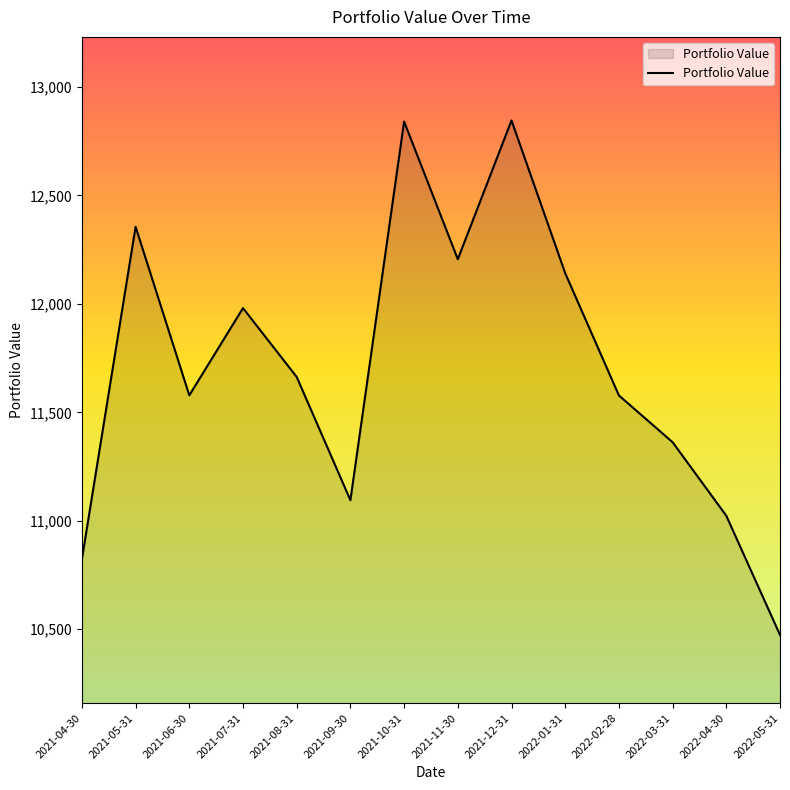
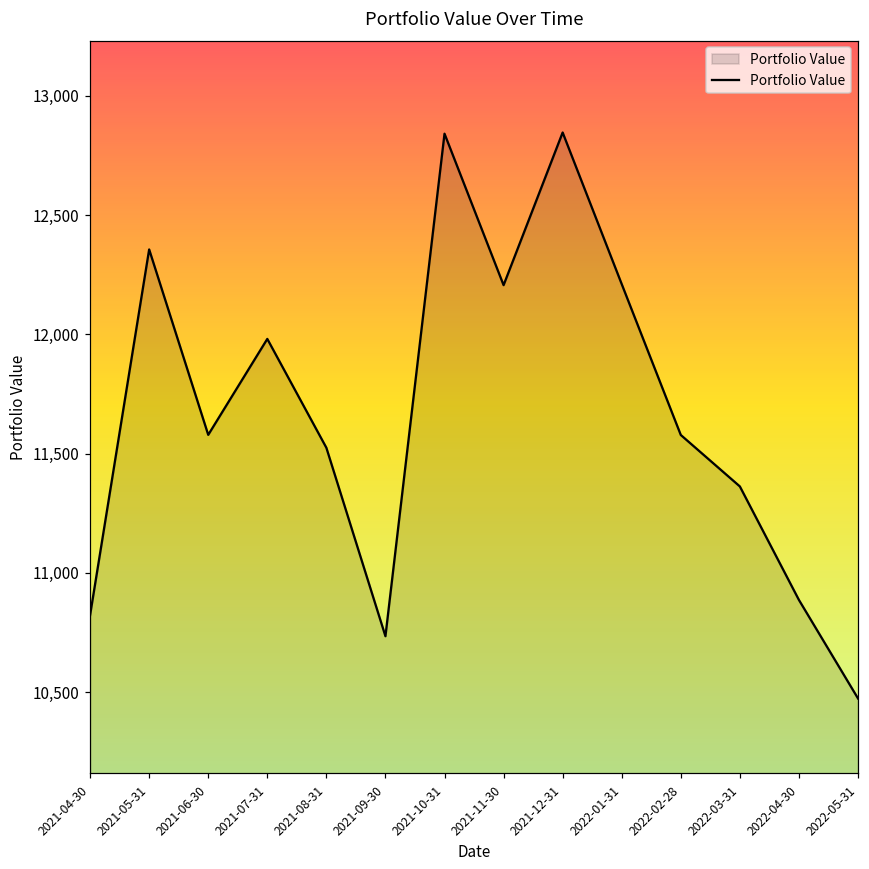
  {
    "2021-04-30": "10,820",
    "2021-05-31": "12,360",
    "2021-06-30": "11,580",
    "2021-07-31": "11,980",
-   "2021-08-31": "11,660",
-   "2021-09-30": "11,090",
+   "2021-08-31": "11,520",
+   "2021-09-30": "10,730",
    "2021-10-31": "12,840",
    "2021-11-30": "12,210",
    "2021-12-31": "12,850",
-   "2022-01-31": "12,140",
+   "2022-01-31": "12,210",
    "2022-02-28": "11,580",
    "2022-03-31": "11,360",
-   "2022-04-30": "11,020",
+   "2022-04-30": "10,890",
    "2022-05-31": "10,470"
  }
